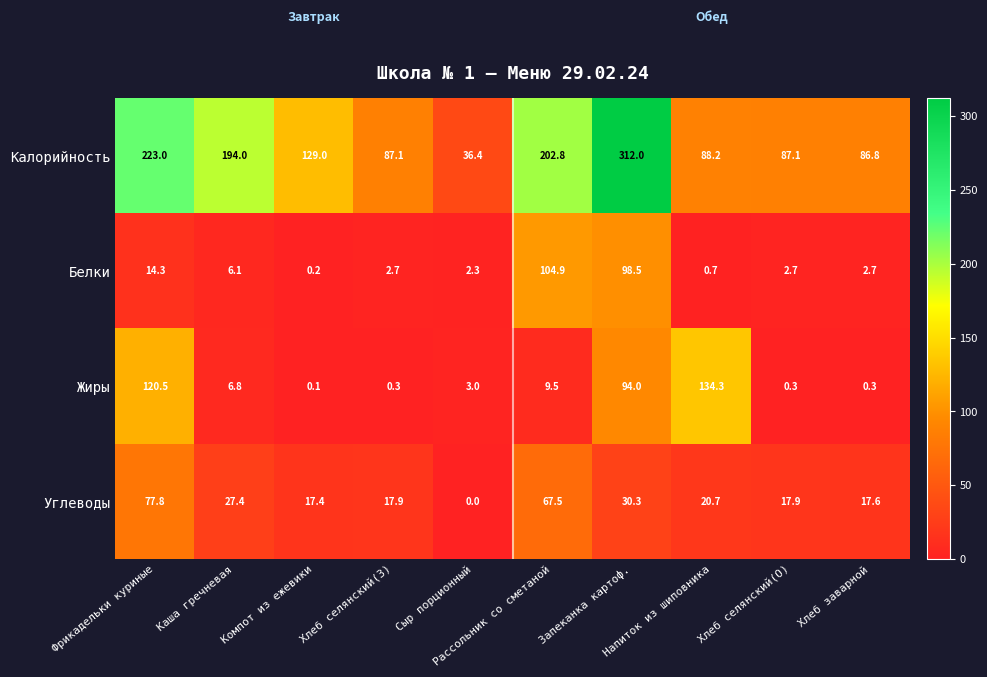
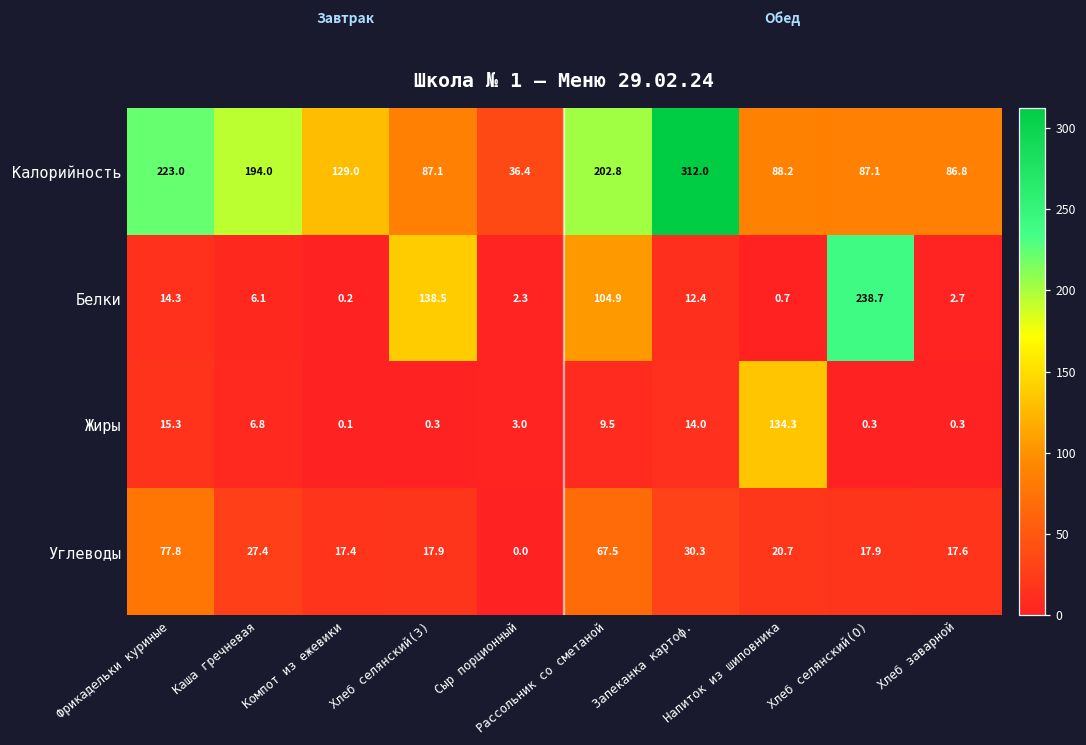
  {
    "Калорийность": {
      "Фрикадельки куриные": 223.0,
      "Каша гречневая": 194.0,
      "Компот из ежевики": 129.0,
      "Хлеб селянский(З)": 87.1,
      "Сыр порционный": 36.4,
      "Рассольник со сметаной": 202.8,
      "Запеканка картоф.": 312.0,
      "Напиток из шиповника": 88.2,
      "Хлеб селянский(О)": 87.1,
      "Хлеб заварной": 86.8
    },
    "Белки": {
      "Фрикадельки куриные": 14.3,
      "Каша гречневая": 6.1,
      "Компот из ежевики": 0.2,
-     "Хлеб селянский(З)": 2.7,
+     "Хлеб селянский(З)": 138.5,
      "Сыр порционный": 2.3,
      "Рассольник со сметаной": 104.9,
-     "Запеканка картоф.": 98.5,
+     "Запеканка картоф.": 12.4,
      "Напиток из шиповника": 0.7,
-     "Хлеб селянский(О)": 2.7,
+     "Хлеб селянский(О)": 238.7,
      "Хлеб заварной": 2.7
    },
    "Жиры": {
-     "Фрикадельки куриные": 120.5,
+     "Фрикадельки куриные": 15.3,
      "Каша гречневая": 6.8,
      "Компот из ежевики": 0.1,
      "Хлеб селянский(З)": 0.3,
      "Сыр порционный": 3.0,
      "Рассольник со сметаной": 9.5,
-     "Запеканка картоф.": 94.0,
+     "Запеканка картоф.": 14.0,
      "Напиток из шиповника": 134.3,
      "Хлеб селянский(О)": 0.3,
      "Хлеб заварной": 0.3
    },
    "Углеводы": {
      "Фрикадельки куриные": 77.8,
      "Каша гречневая": 27.4,
      "Компот из ежевики": 17.4,
      "Хлеб селянский(З)": 17.9,
      "Сыр порционный": 0.0,
      "Рассольник со сметаной": 67.5,
      "Запеканка картоф.": 30.3,
      "Напиток из шиповника": 20.7,
      "Хлеб селянский(О)": 17.9,
      "Хлеб заварной": 17.6
    }
  }
